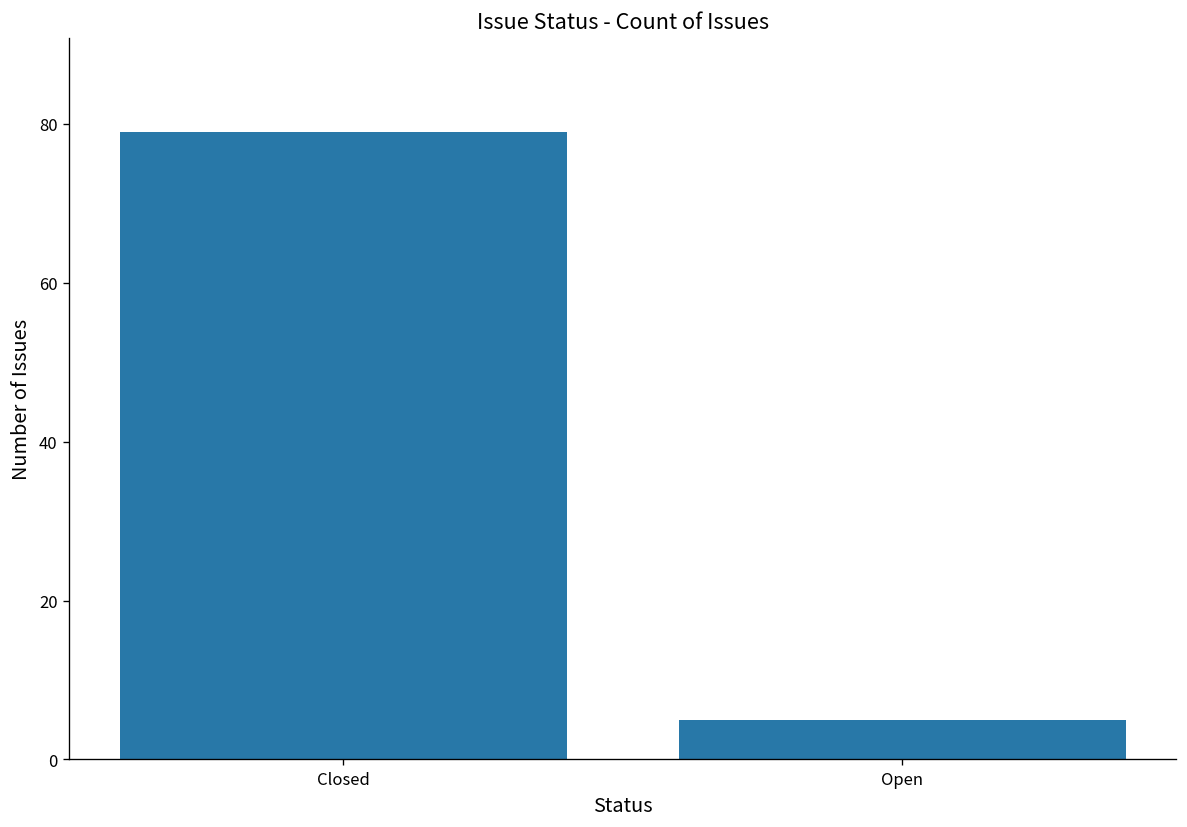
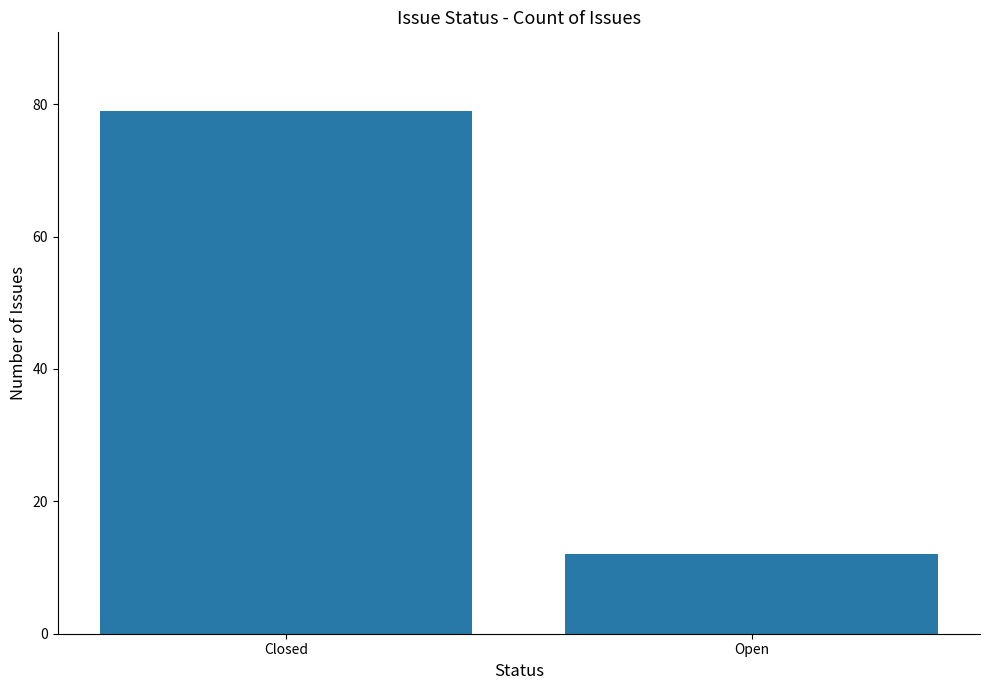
  {
    "Closed": 79,
-   "Open": 5
+   "Open": 12
  }
